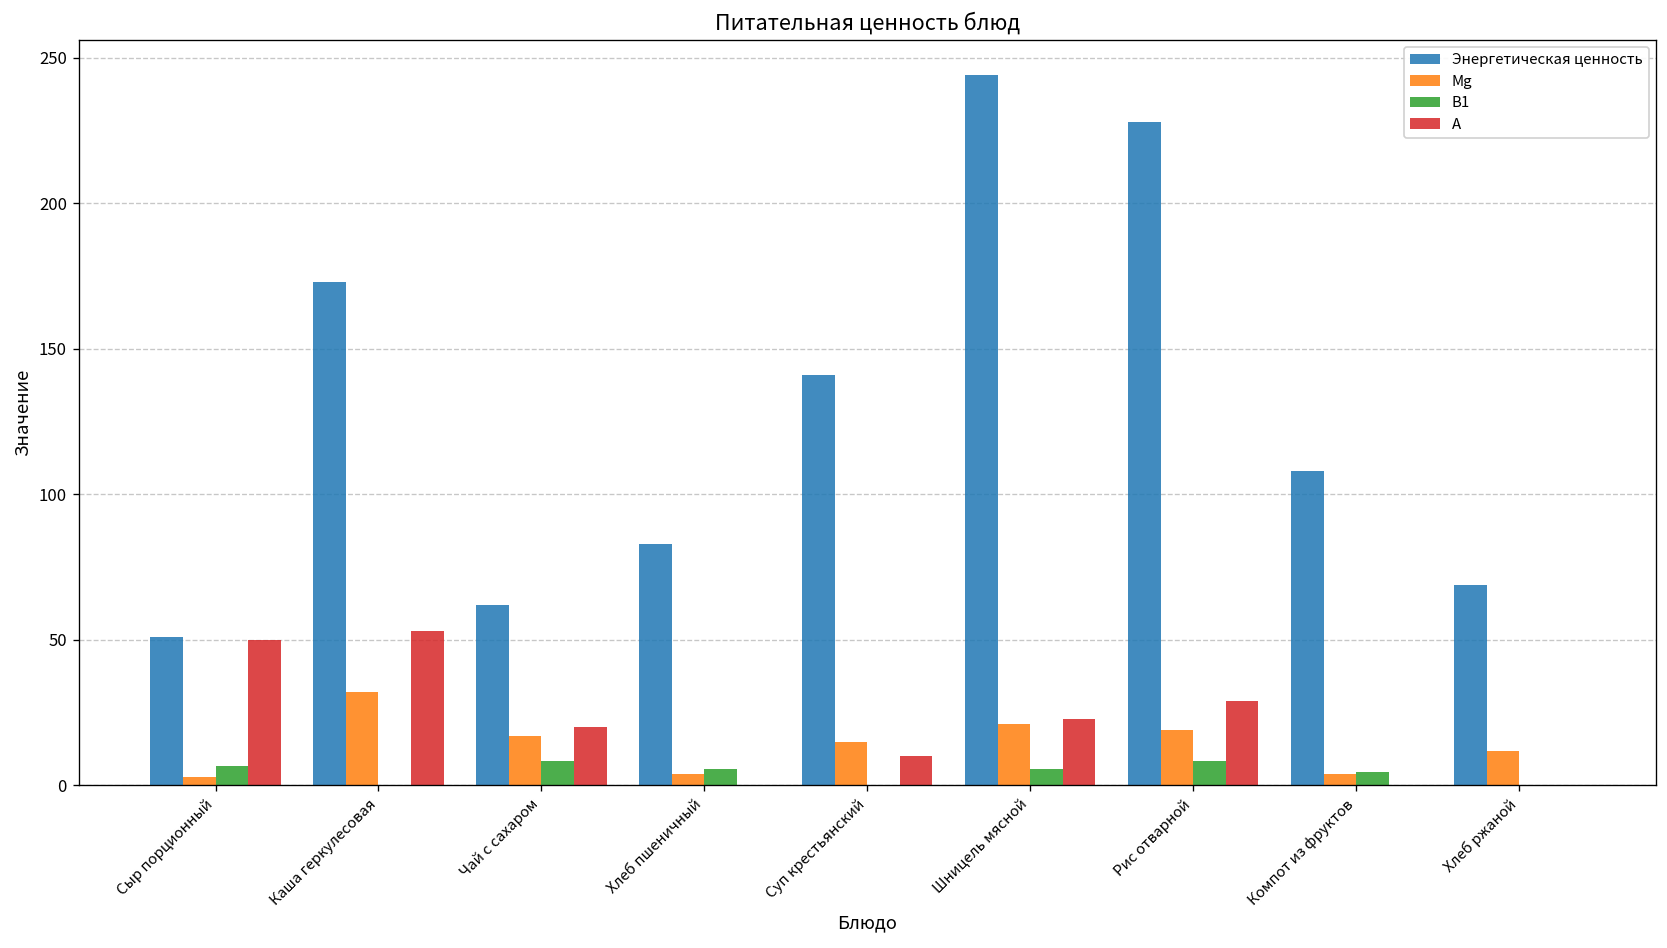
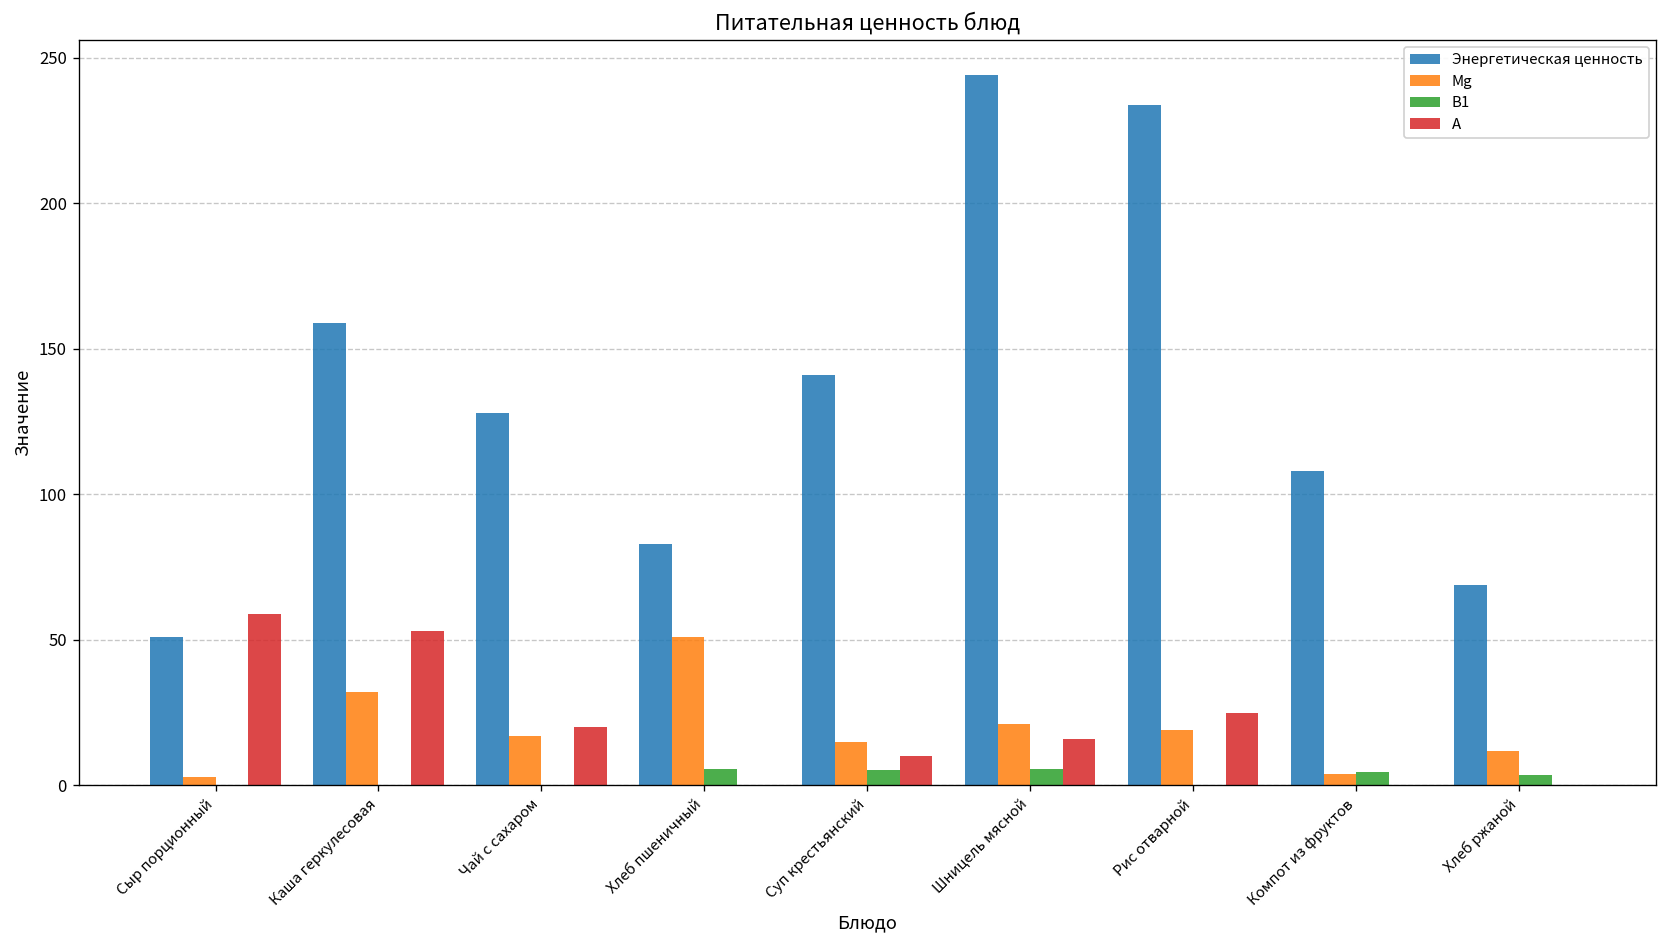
  {
    "Энергетическая ценность": {
      "Сыр порционный": 51,
-     "Каша геркулесовая": 173,
-     "Чай с сахаром": 62,
+     "Каша геркулесовая": 159,
+     "Чай с сахаром": 128,
      "Хлеб пшеничный": 83,
      "Суп крестьянский": 141,
      "Шницель мясной": 244,
-     "Рис отварной": 228,
+     "Рис отварной": 234,
      "Компот из фруктов": 108,
      "Хлеб ржаной": 69
    },
    "Mg": {
      "Сыр порционный": 3,
      "Каша геркулесовая": 32,
      "Чай с сахаром": 17,
-     "Хлеб пшеничный": 4,
+     "Хлеб пшеничный": 51,
      "Суп крестьянский": 15,
      "Шницель мясной": 21,
      "Рис отварной": 19,
      "Компот из фруктов": 4,
      "Хлеб ржаной": 12
    },
    "В1": {
-     "Сыр порционный": 7,
-     "Чай с сахаром": 8,
+     "Сыр порционный": 0,
+     "Чай с сахаром": 0,
      "Хлеб пшеничный": 6,
-     "Суп крестьянский": 0,
+     "Суп крестьянский": 5,
      "Шницель мясной": 6,
-     "Рис отварной": 8,
+     "Рис отварной": 0,
      "Компот из фруктов": 5,
-     "Хлеб ржаной": 0
+     "Хлеб ржаной": 3
    },
    "А": {
-     "Сыр порционный": 50,
+     "Сыр порционный": 59,
      "Каша геркулесовая": 53,
      "Чай с сахаром": 20,
      "Хлеб пшеничный": 0,
      "Суп крестьянский": 10,
-     "Шницель мясной": 23,
-     "Рис отварной": 29,
+     "Шницель мясной": 16,
+     "Рис отварной": 25,
      "Компот из фруктов": 0,
      "Хлеб ржаной": 0
    }
  }
